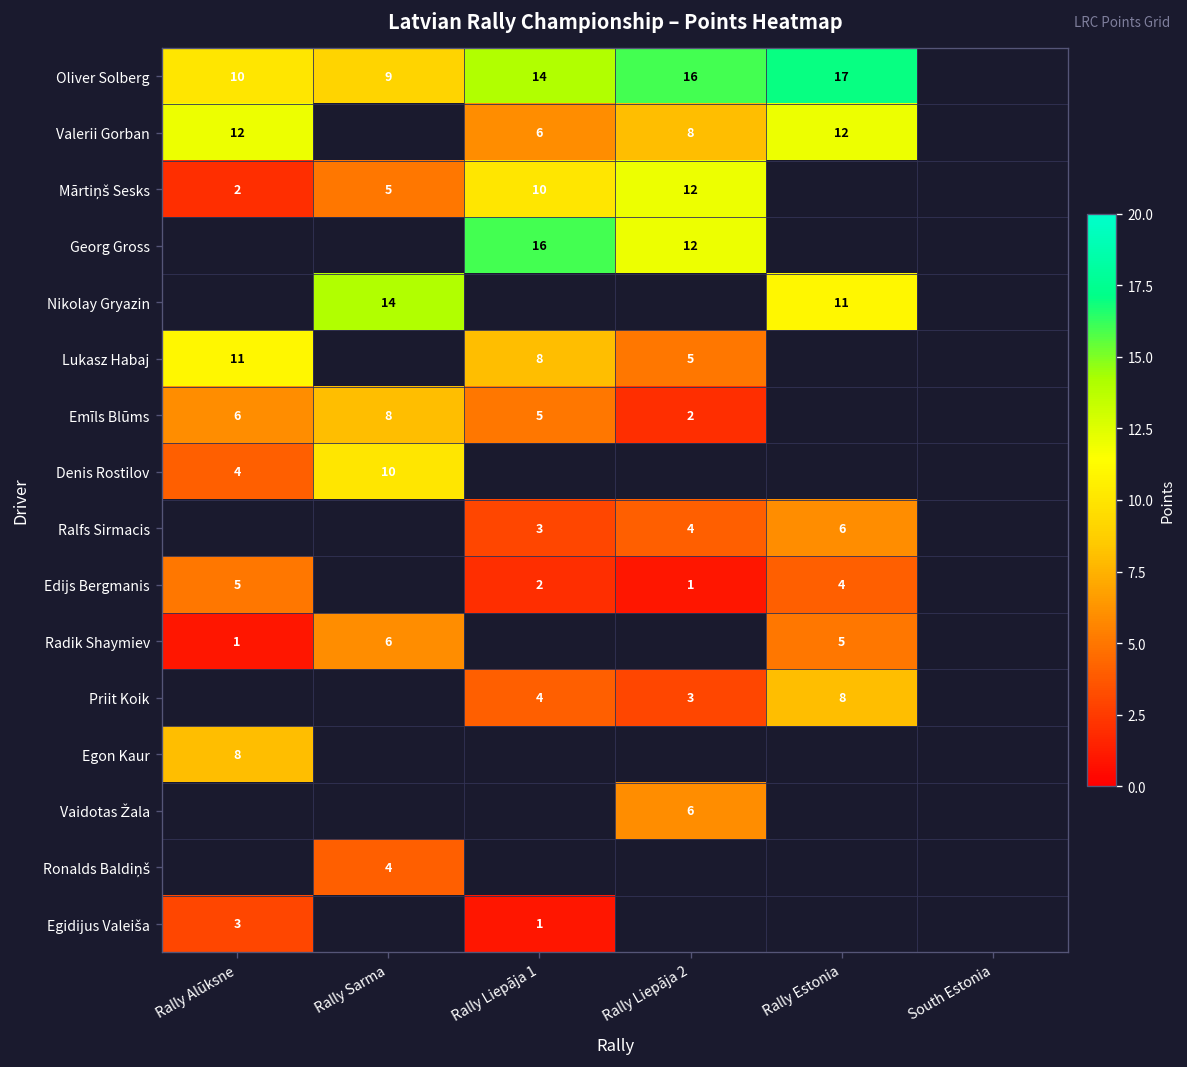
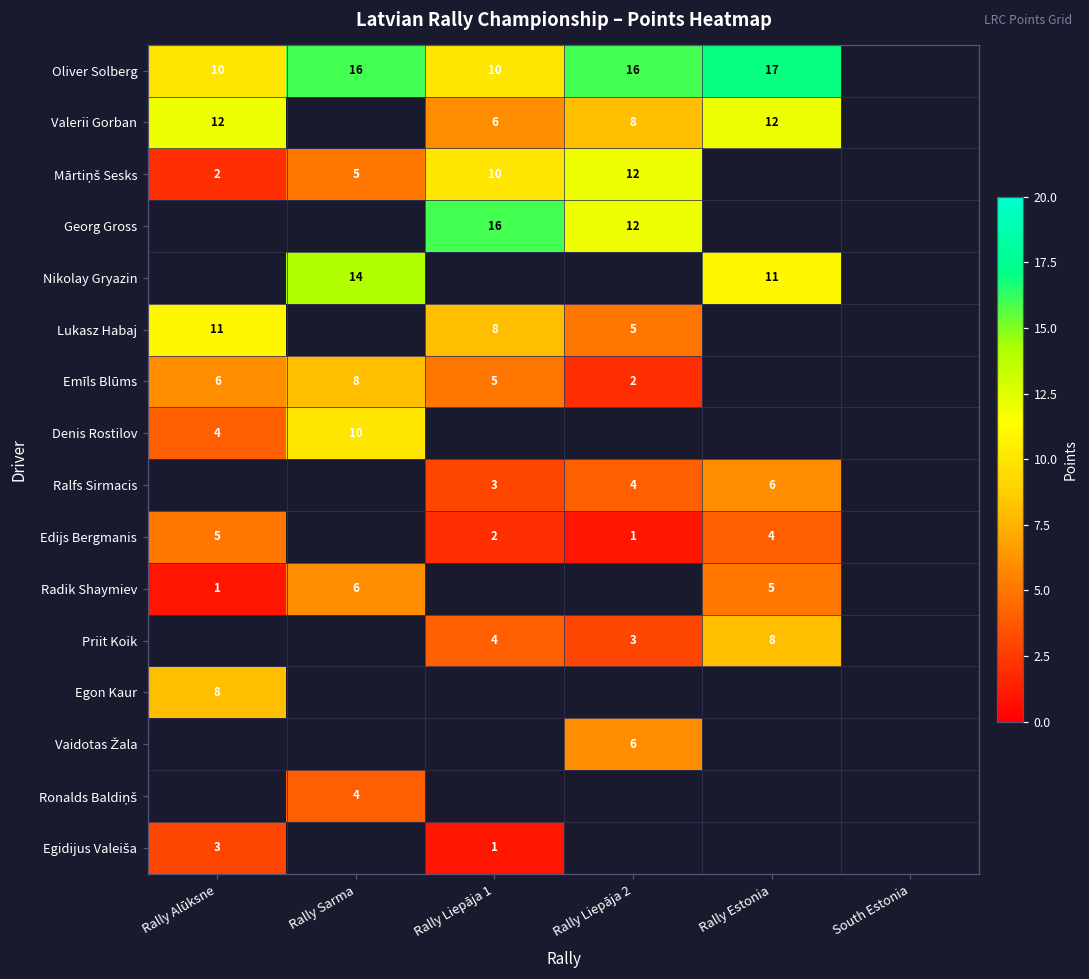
  {
    "Oliver Solberg": {
      "Rally Alūksne": 10,
-     "Rally Sarma": 9,
-     "Rally Liepāja 1": 14,
+     "Rally Sarma": 16,
+     "Rally Liepāja 1": 10,
      "Rally Liepāja 2": 16,
      "Rally Estonia": 17
    },
    "Valerii Gorban": {
      "Rally Alūksne": 12,
      "Rally Liepāja 1": 6,
      "Rally Liepāja 2": 8,
      "Rally Estonia": 12
    },
    "Mārtiņš Sesks": {
      "Rally Alūksne": 2,
      "Rally Sarma": 5,
      "Rally Liepāja 1": 10,
      "Rally Liepāja 2": 12
    },
    "Georg Gross": {
      "Rally Liepāja 1": 16,
      "Rally Liepāja 2": 12
    },
    "Nikolay Gryazin": {
      "Rally Sarma": 14,
      "Rally Estonia": 11
    },
    "Lukasz Habaj": {
      "Rally Alūksne": 11,
      "Rally Liepāja 1": 8,
      "Rally Liepāja 2": 5
    },
    "Emīls Blūms": {
      "Rally Alūksne": 6,
      "Rally Sarma": 8,
      "Rally Liepāja 1": 5,
      "Rally Liepāja 2": 2
    },
    "Denis Rostilov": {
      "Rally Alūksne": 4,
      "Rally Sarma": 10
    },
    "Ralfs Sirmacis": {
      "Rally Liepāja 1": 3,
      "Rally Liepāja 2": 4,
      "Rally Estonia": 6
    },
    "Edijs Bergmanis": {
      "Rally Alūksne": 5,
      "Rally Liepāja 1": 2,
      "Rally Liepāja 2": 1,
      "Rally Estonia": 4
    },
    "Radik Shaymiev": {
      "Rally Alūksne": 1,
      "Rally Sarma": 6,
      "Rally Estonia": 5
    },
    "Priit Koik": {
      "Rally Liepāja 1": 4,
      "Rally Liepāja 2": 3,
      "Rally Estonia": 8
    },
    "Egon Kaur": {
      "Rally Alūksne": 8
    },
    "Vaidotas Žala": {
      "Rally Liepāja 2": 6
    },
    "Ronalds Baldiņš": {
      "Rally Sarma": 4
    },
    "Egidijus Valeiša": {
      "Rally Alūksne": 3,
      "Rally Liepāja 1": 1
    }
  }
